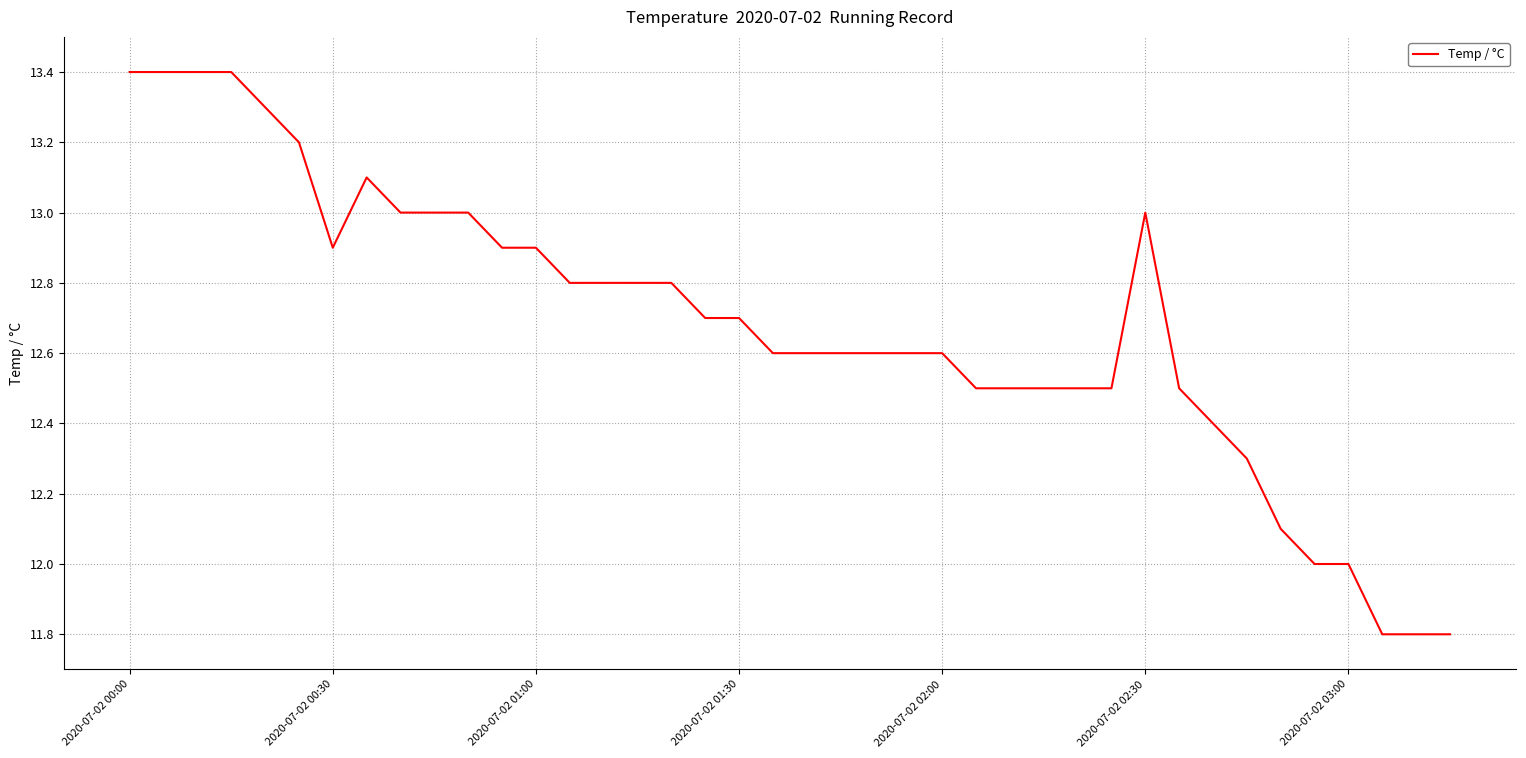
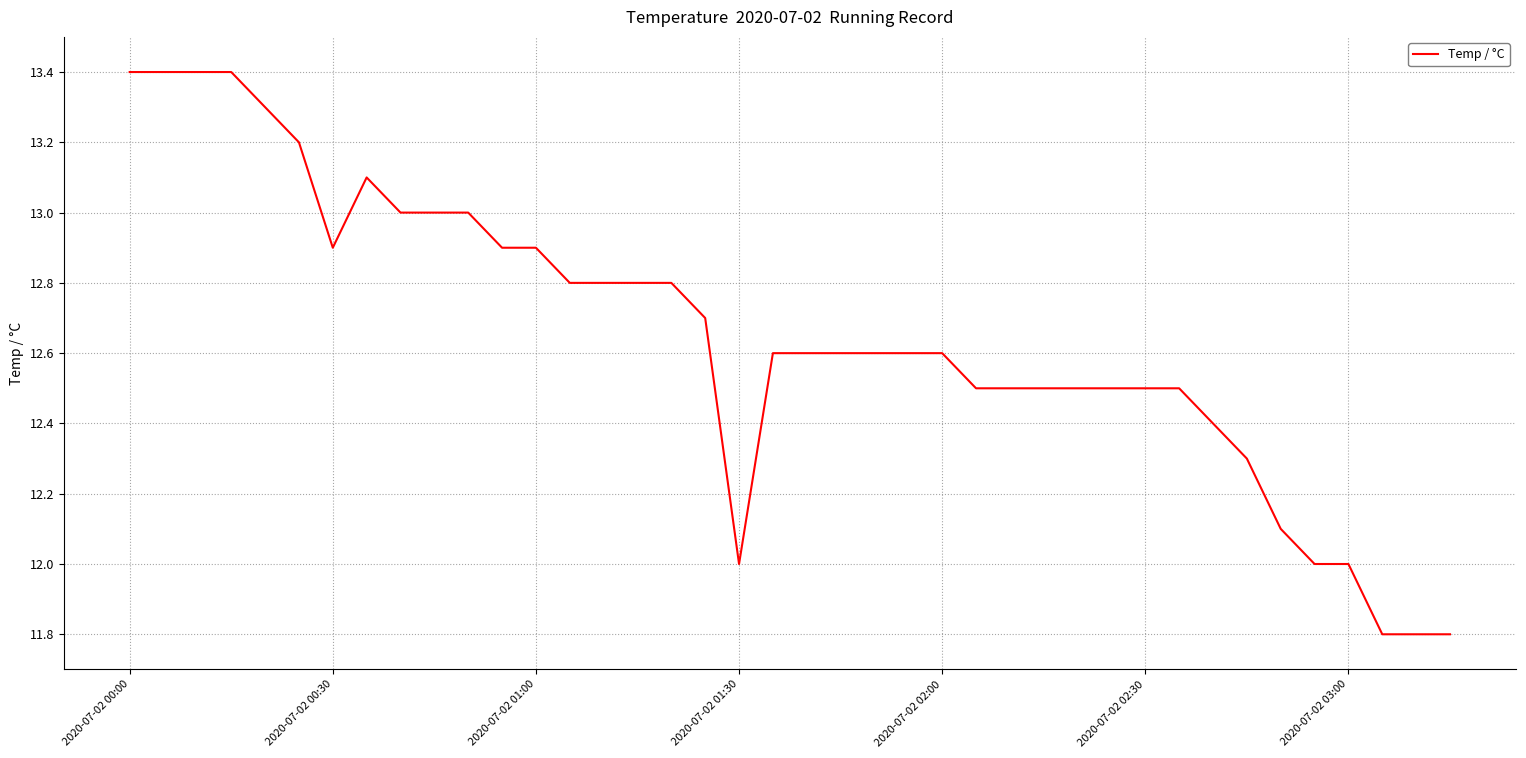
  {
    "2020-07-02 00:00": 13.4,
    "2020-07-02 00:30": 12.9,
    "2020-07-02 01:00": 12.9,
-   "2020-07-02 01:30": 12.7,
+   "2020-07-02 01:30": 12.0,
    "2020-07-02 02:00": 12.6,
-   "2020-07-02 02:30": 13.0,
+   "2020-07-02 02:30": 12.5,
    "2020-07-02 03:00": 12.0
  }
